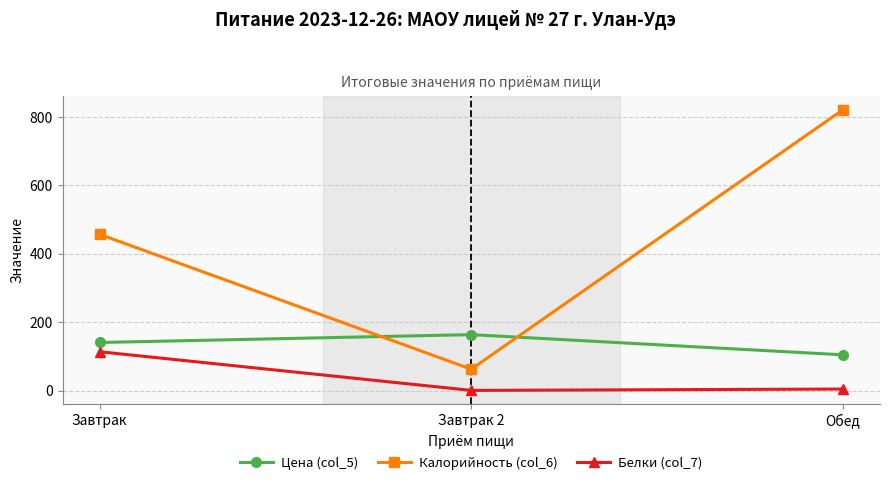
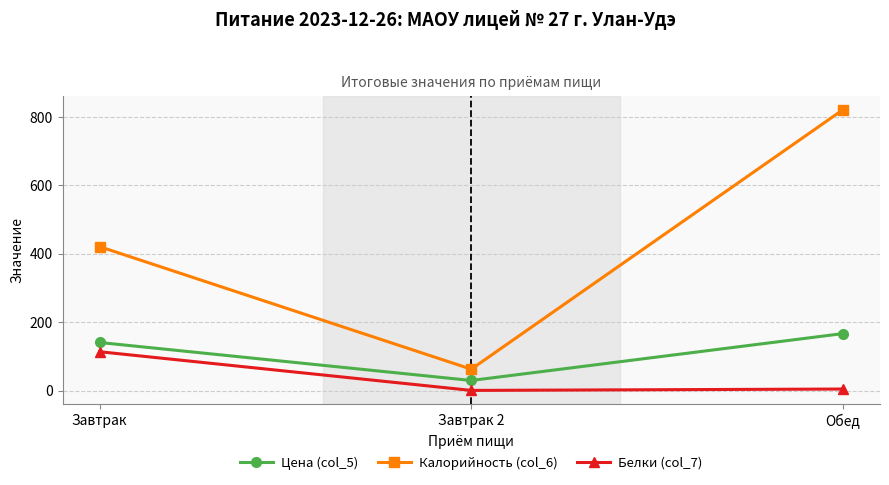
  {
    "Цена (col_5)": {
      "Завтрак": 140,
-     "Завтрак 2": 160,
-     "Обед": 110
+     "Завтрак 2": 30,
+     "Обед": 170
    },
    "Калорийность (col_6)": {
-     "Завтрак": 460,
+     "Завтрак": 420,
      "Завтрак 2": 60,
      "Обед": 820
    },
    "Белки (col_7)": {
      "Завтрак": 110,
      "Завтрак 2": 0,
      "Обед": 10
    }
  }
